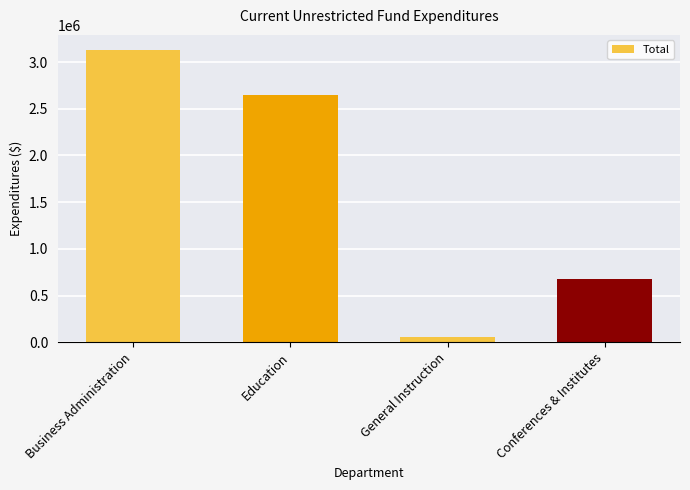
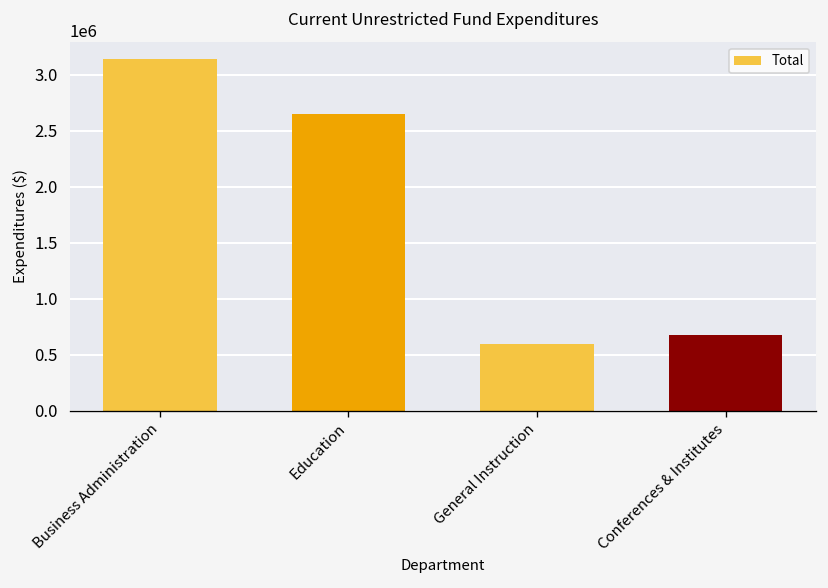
  {
    "Business Administration": 3100000,
    "Education": 2600000,
-   "General Instruction": 100000,
+   "General Instruction": 600000,
    "Conferences & Institutes": 700000
  }
